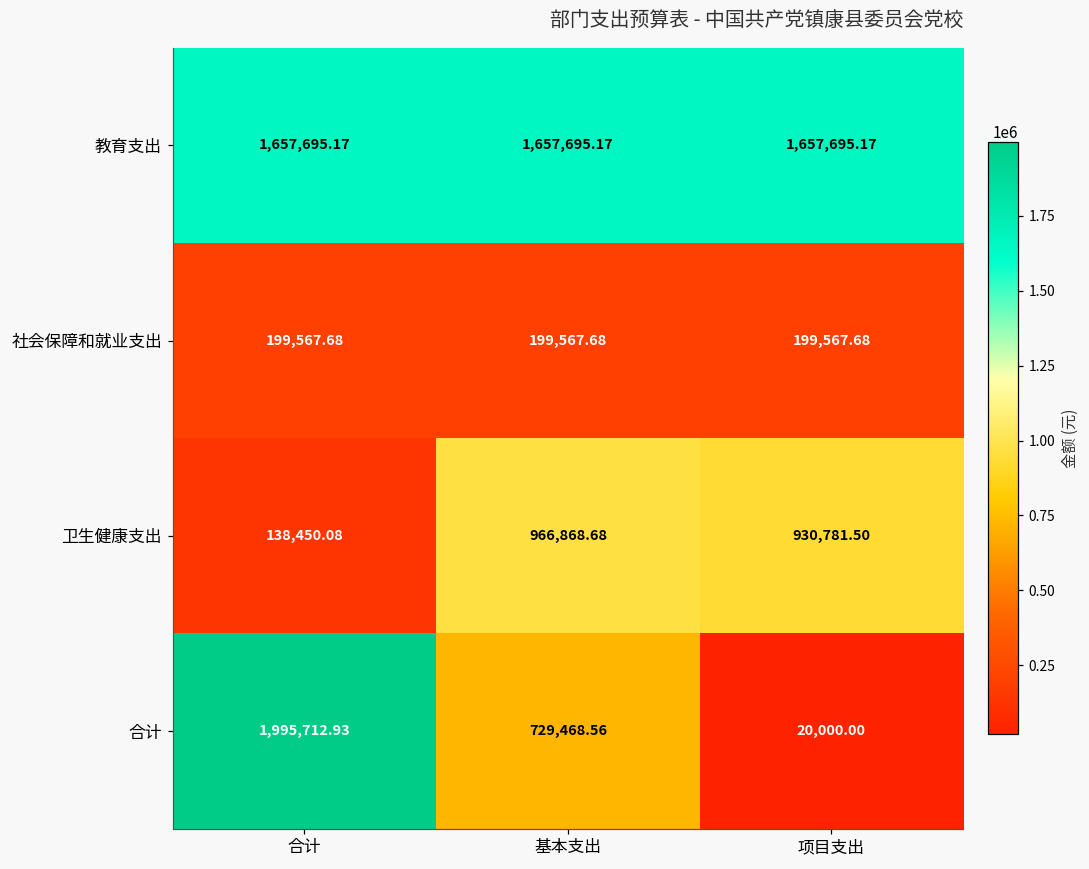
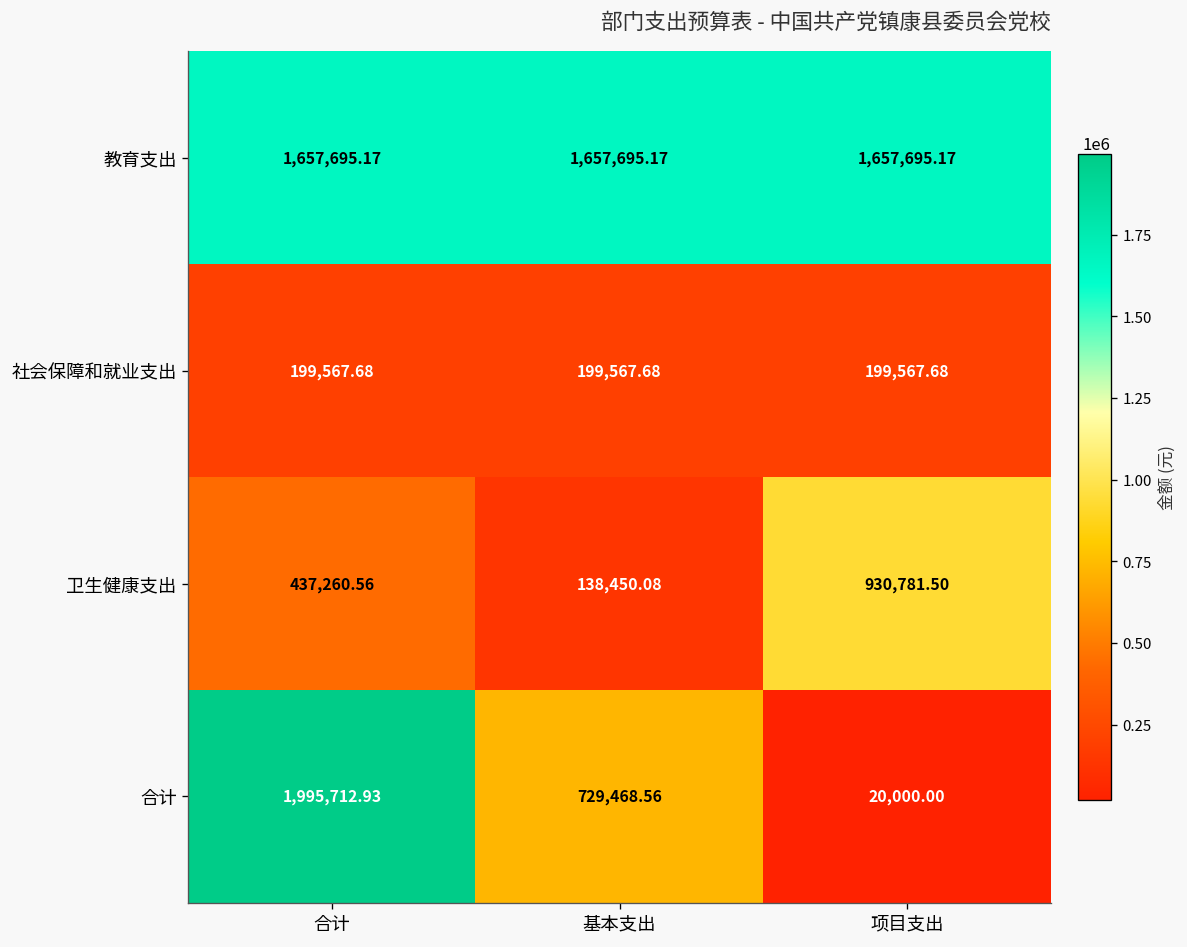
  {
    "教育支出": {
      "合计": "1,657,695.17",
      "基本支出": "1,657,695.17",
      "项目支出": "1,657,695.17"
    },
    "社会保障和就业支出": {
      "合计": "199,567.68",
      "基本支出": "199,567.68",
      "项目支出": "199,567.68"
    },
    "卫生健康支出": {
-     "合计": "138,450.08",
-     "基本支出": "966,868.68",
+     "合计": "437,260.56",
+     "基本支出": "138,450.08",
      "项目支出": "930,781.50"
    },
    "合计": {
      "合计": "1,995,712.93",
      "基本支出": "729,468.56",
      "项目支出": "20,000.00"
    }
  }
